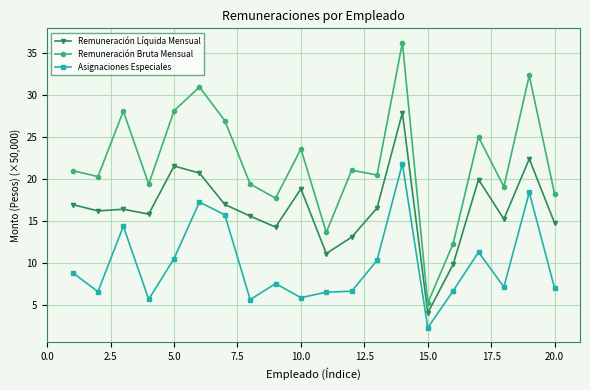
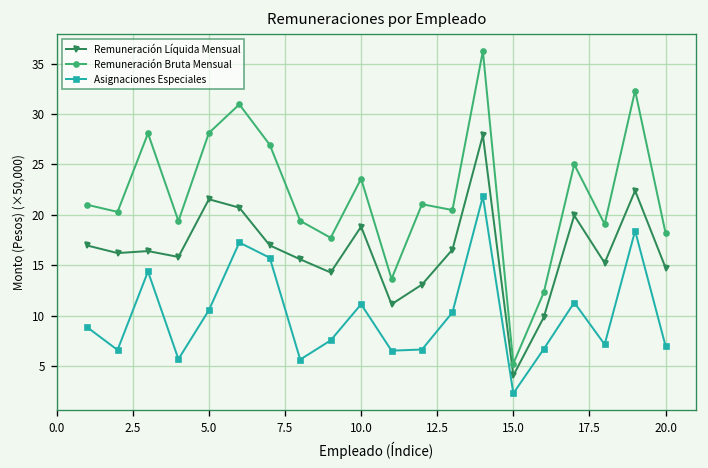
  {
    "Asignaciones Especiales": {
      "5.0": 11,
-     "10.0": 6,
+     "10.0": 11,
      "15.0": 2,
      "20.0": 7
    }
  }
